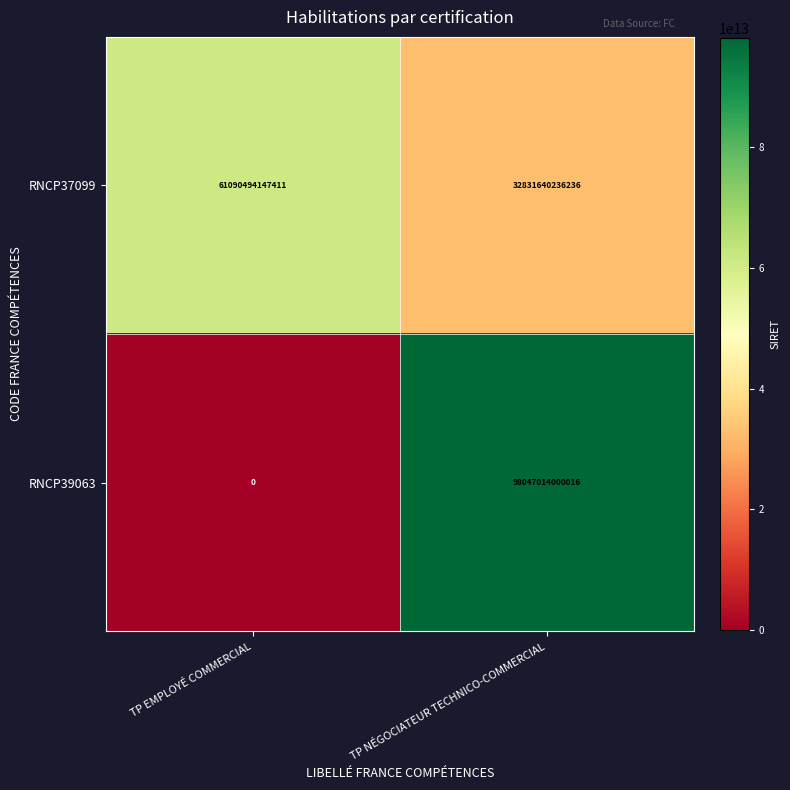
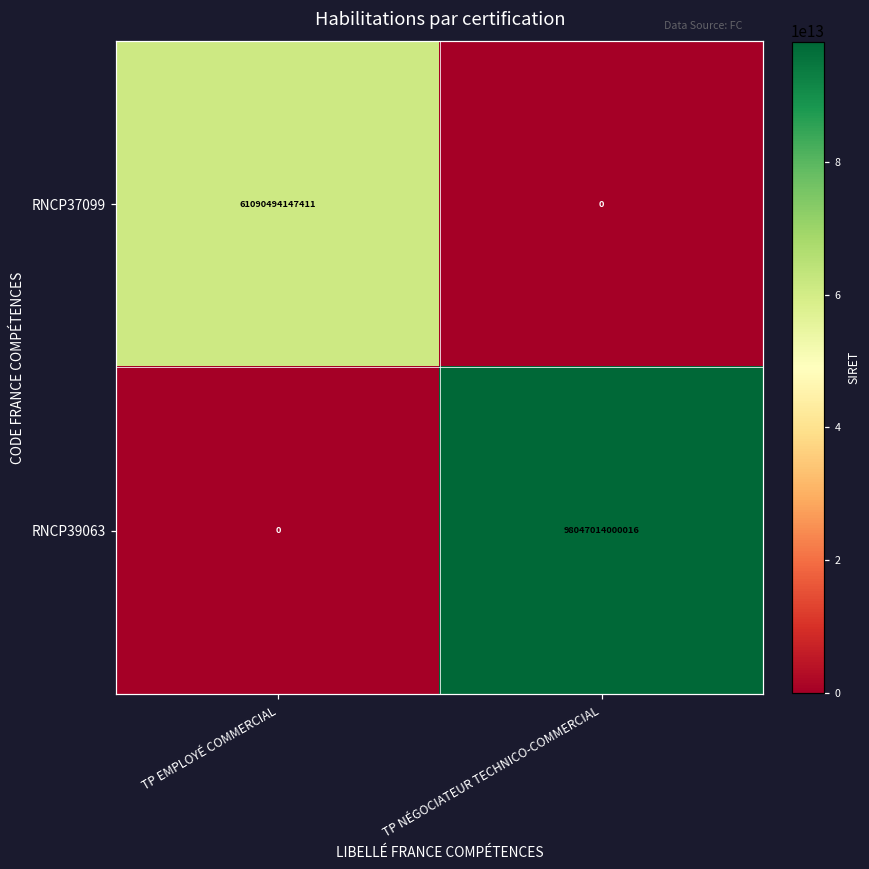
  {
    "RNCP37099": {
      "TP EMPLOYÉ COMMERCIAL": 61090494147411,
-     "TP NÉGOCIATEUR TECHNICO-COMMERCIAL": 32831640236236
+     "TP NÉGOCIATEUR TECHNICO-COMMERCIAL": 0
    },
    "RNCP39063": {
      "TP EMPLOYÉ COMMERCIAL": 0,
      "TP NÉGOCIATEUR TECHNICO-COMMERCIAL": 98047014000016
    }
  }
